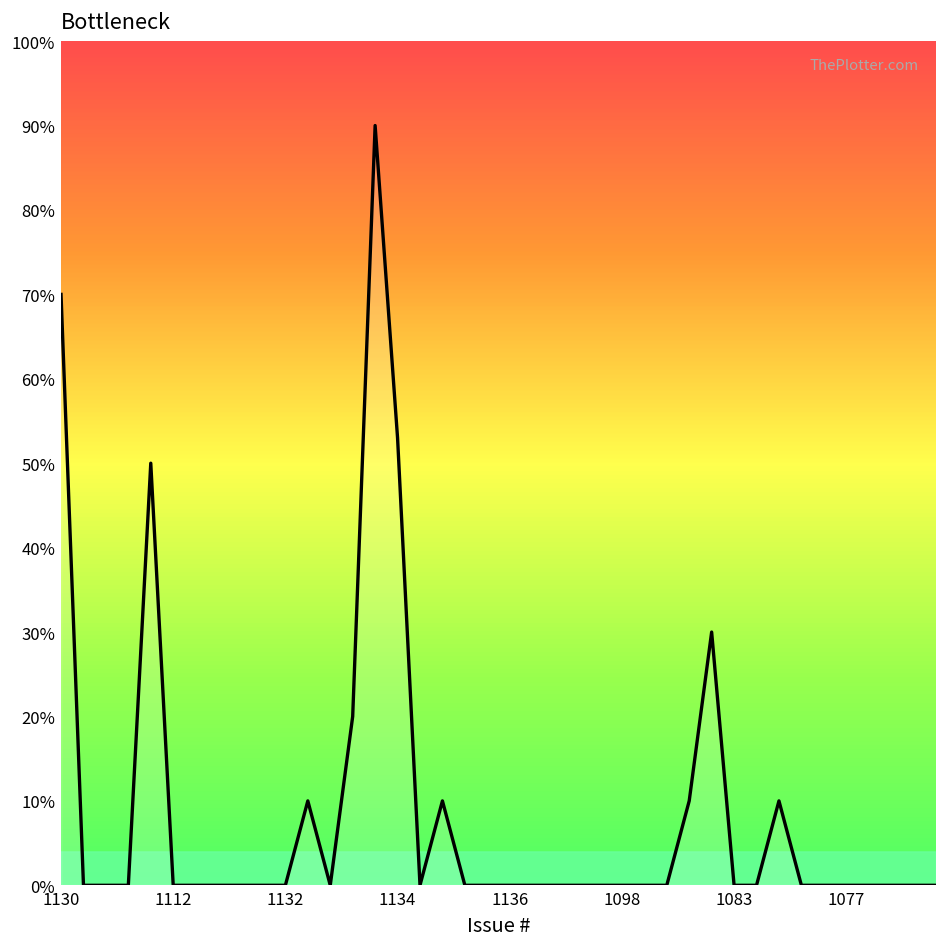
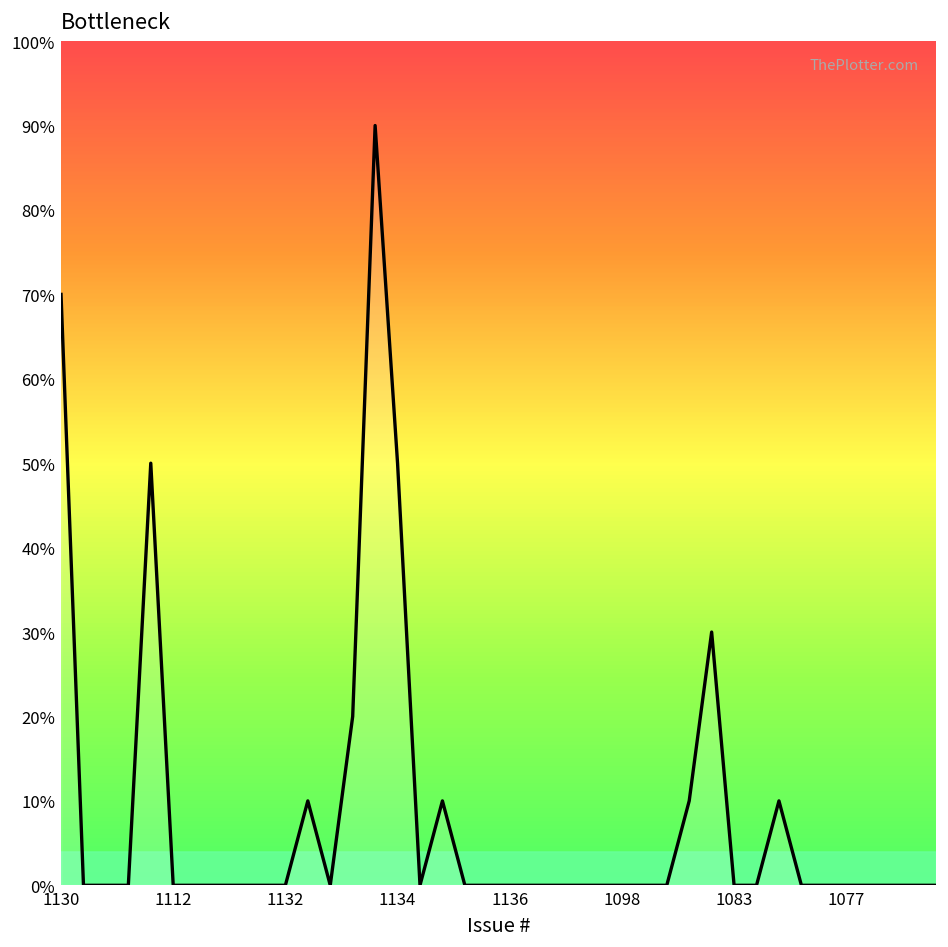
  {
    "1130": "70%",
    "1112": "0%",
    "1132": "0%",
-   "1134": "53%",
+   "1134": "50%",
    "1136": "0%",
    "1098": "0%",
    "1083": "0%",
    "1077": "0%"
  }
